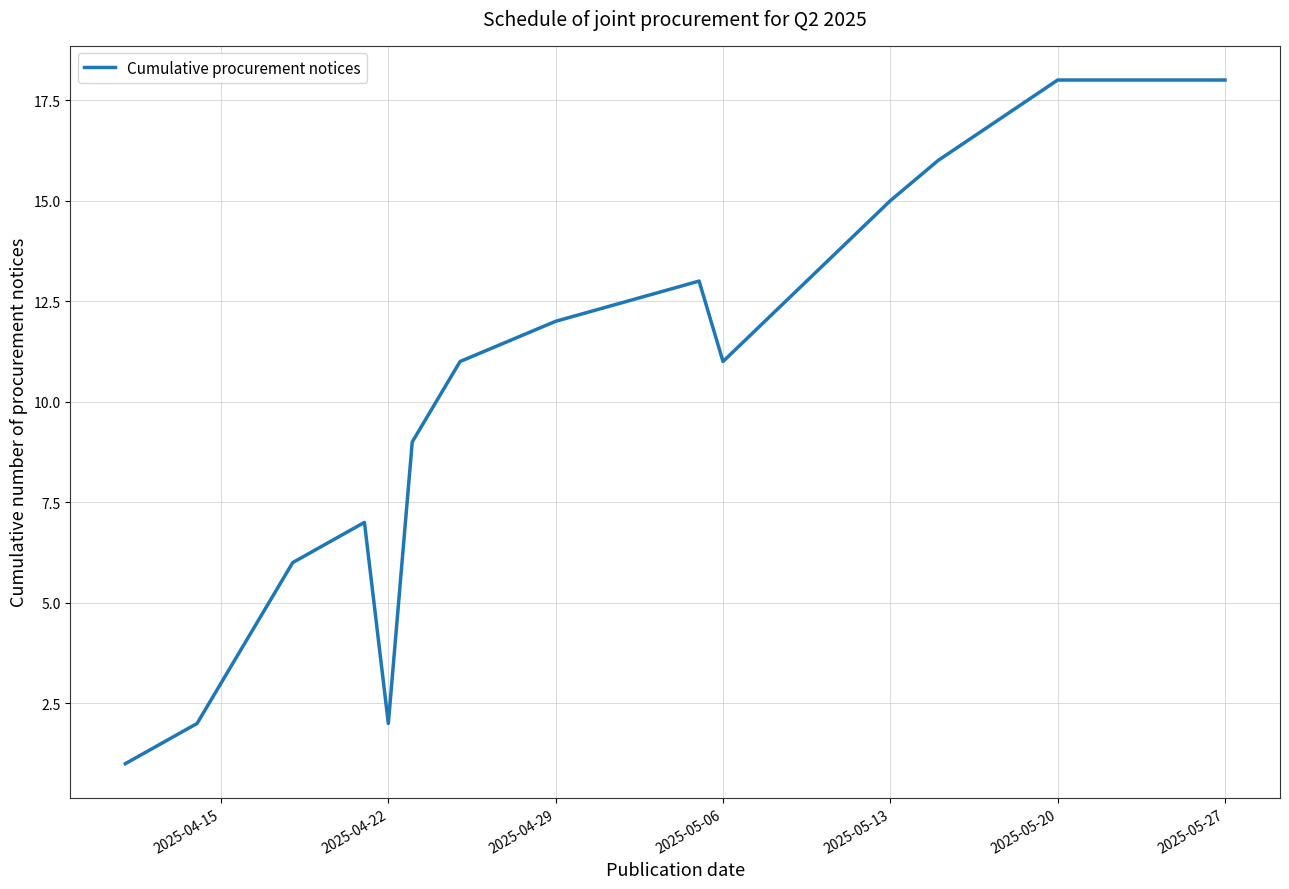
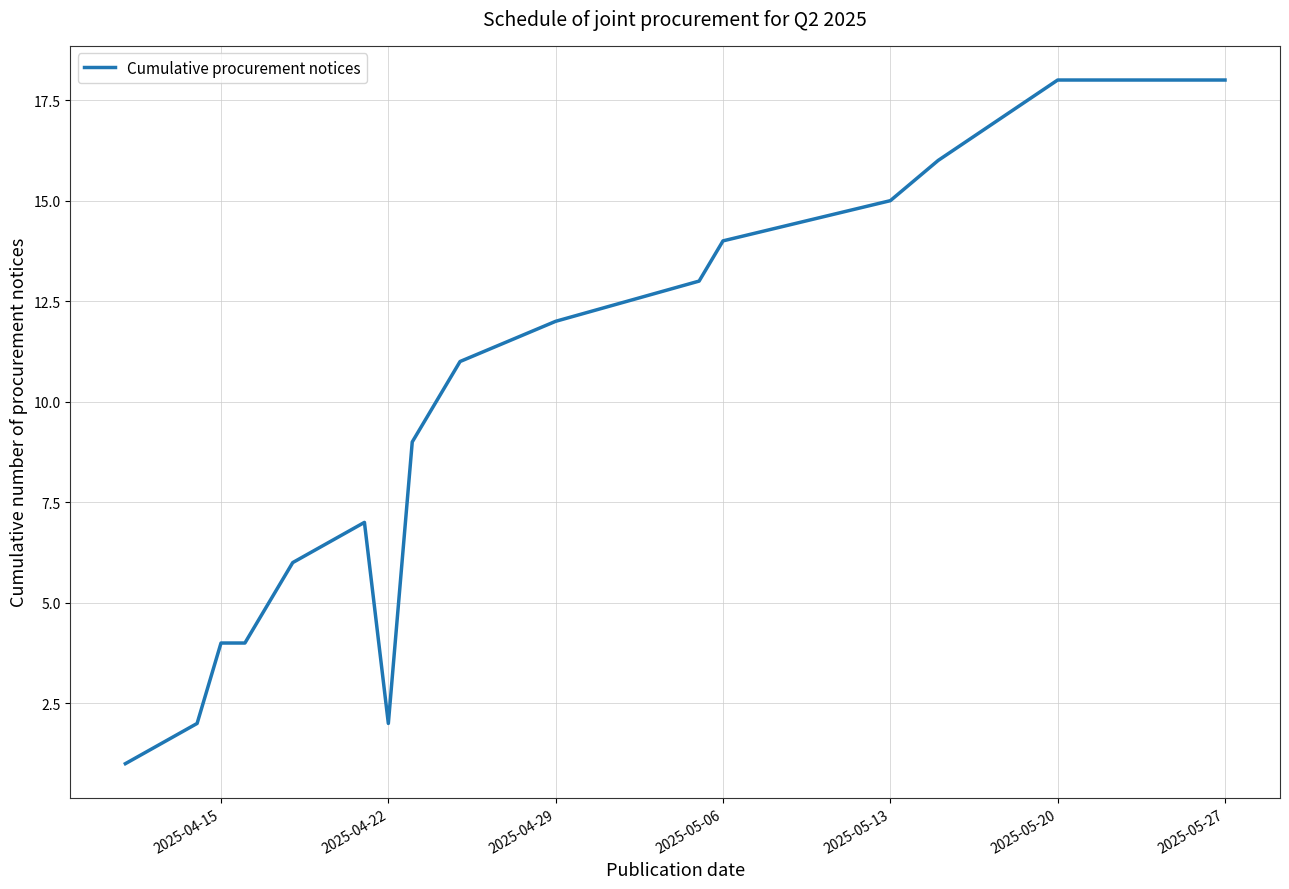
  {
-   "2025-04-15": 3,
+   "2025-04-15": 4,
    "2025-04-22": 2,
    "2025-04-29": 12,
-   "2025-05-06": 11,
+   "2025-05-06": 14,
    "2025-05-13": 15,
    "2025-05-20": 18,
    "2025-05-27": 18
  }
